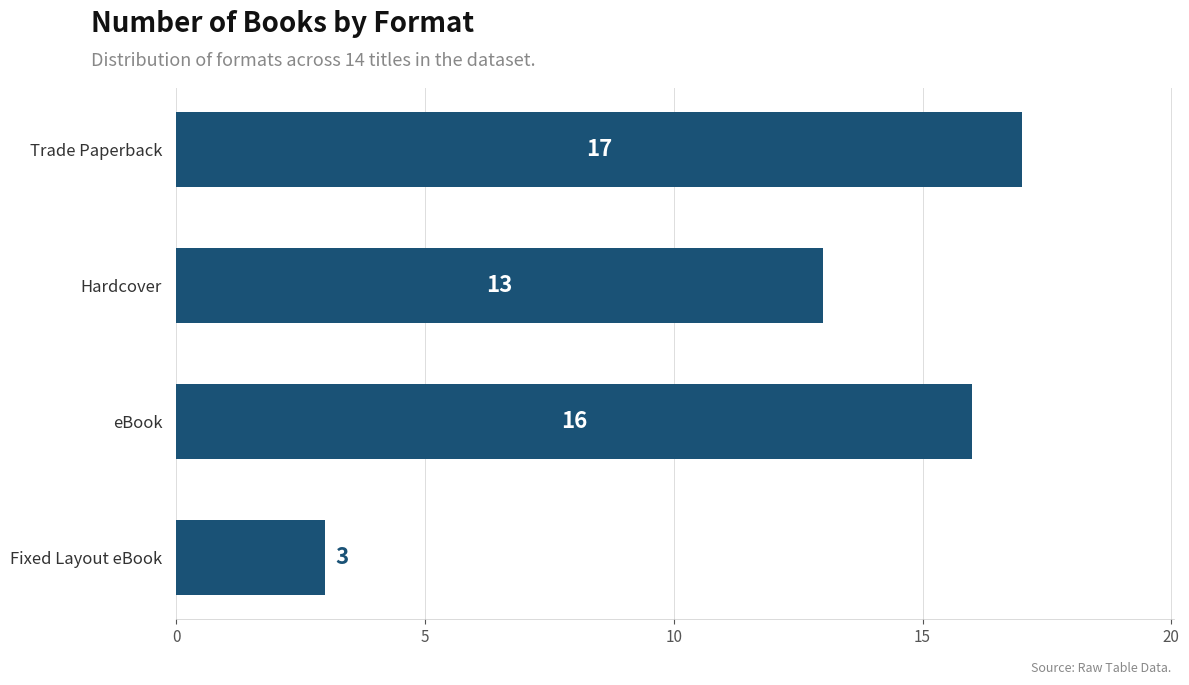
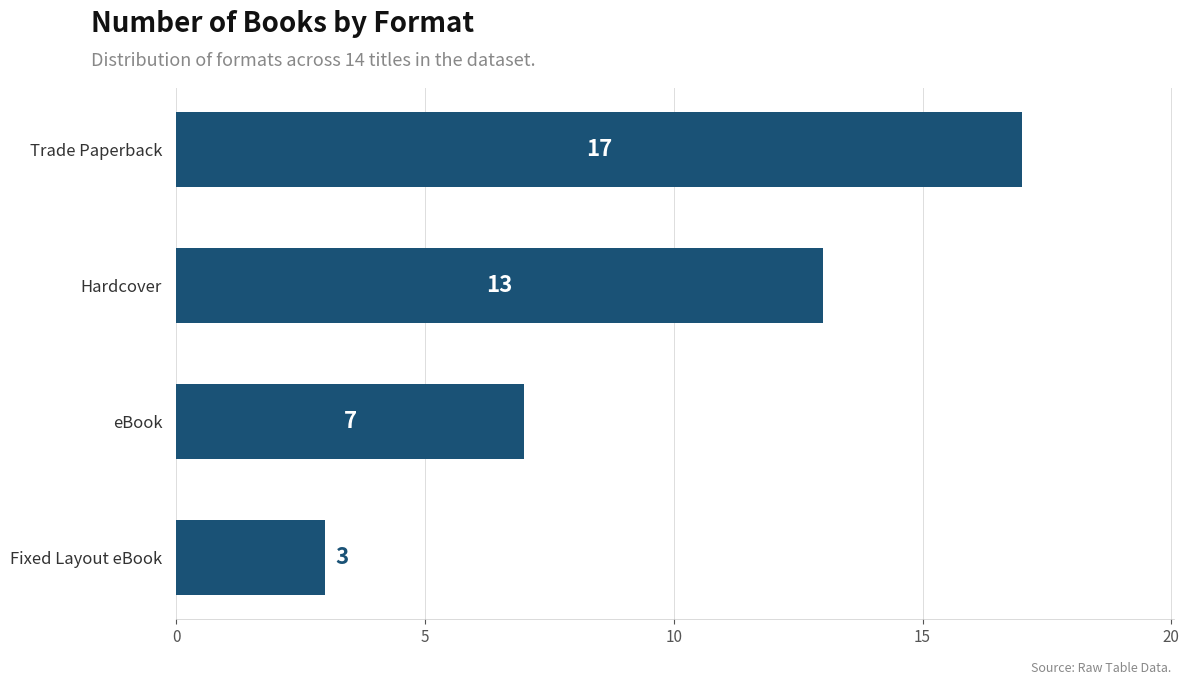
  {
    "Trade Paperback": 17,
    "Hardcover": 13,
-   "eBook": 16,
+   "eBook": 7,
    "Fixed Layout eBook": 3
  }
